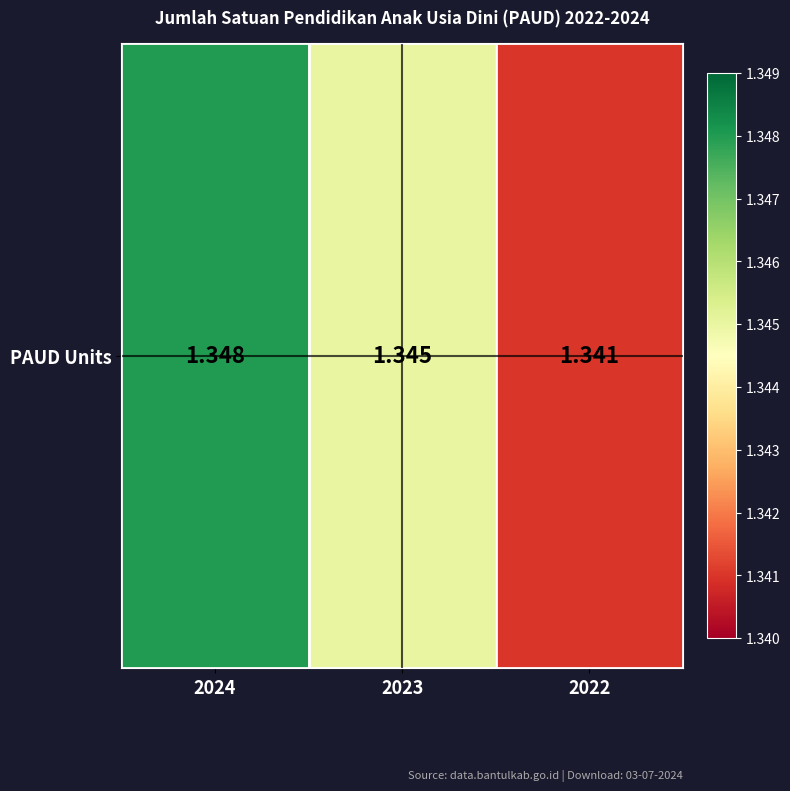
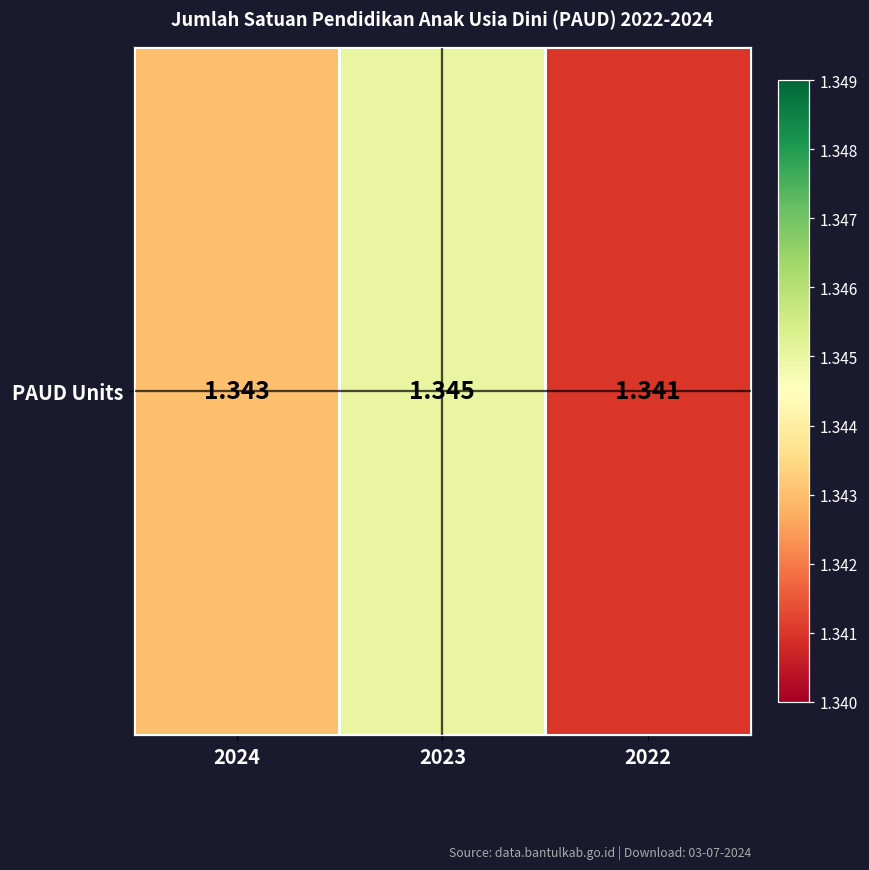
  {
    "PAUD Units": {
-     "2024": 1.348,
+     "2024": 1.343,
      "2023": 1.345,
      "2022": 1.341
    }
  }
